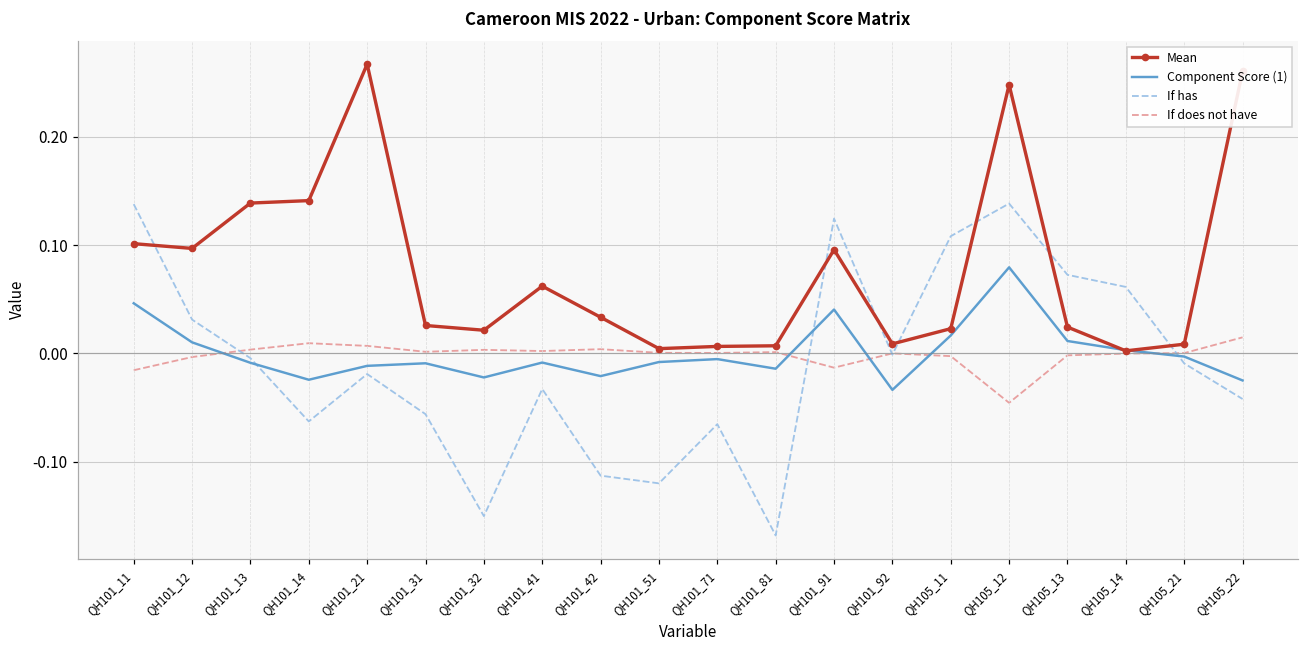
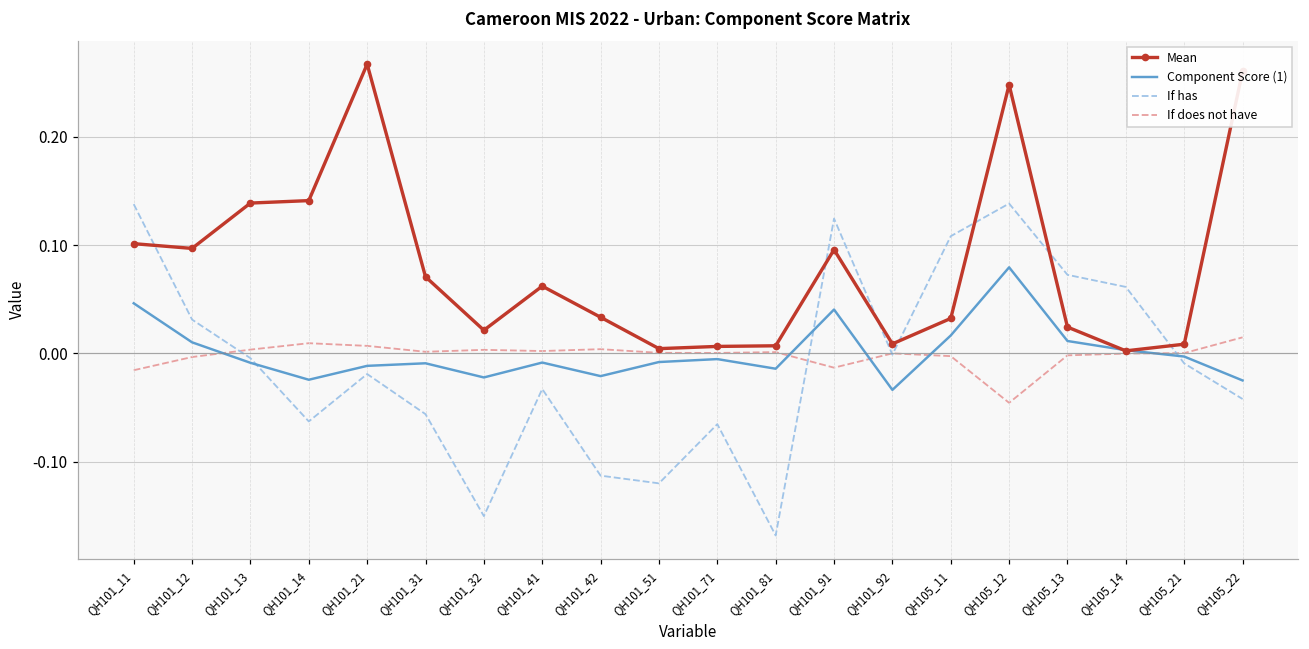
  {
    "Mean": {
      "QH101_11": 0.10,
      "QH101_12": 0.10,
      "QH101_13": 0.14,
      "QH101_14": 0.14,
      "QH101_21": 0.27,
-     "QH101_31": 0.03,
+     "QH101_31": 0.07,
      "QH101_32": 0.02,
      "QH101_41": 0.06,
      "QH101_42": 0.03,
      "QH101_51": 0.00,
      "QH101_71": 0.01,
      "QH101_81": 0.01,
      "QH101_91": 0.10,
      "QH101_92": 0.01,
-     "QH105_11": 0.02,
+     "QH105_11": 0.03,
      "QH105_12": 0.25,
      "QH105_13": 0.02,
      "QH105_21": 0.01
    },
    "Component Score (1)": {
      "QH101_11": 0.05,
      "QH101_12": 0.01,
      "QH101_13": -0.01,
      "QH101_14": -0.02,
      "QH101_21": -0.01,
      "QH101_31": -0.01,
      "QH101_32": -0.02,
      "QH101_41": -0.01,
      "QH101_42": -0.02,
      "QH101_51": -0.01,
      "QH101_71": -0.01,
      "QH101_81": -0.01,
      "QH101_91": 0.04,
      "QH101_92": -0.03,
      "QH105_11": 0.02,
      "QH105_12": 0.08,
      "QH105_13": 0.01,
      "QH105_21": 0.00,
      "QH105_22": -0.02
    },
    "If has": {
      "QH101_11": 0.14,
      "QH101_12": 0.03,
      "QH101_13": 0.00,
      "QH101_14": -0.06,
      "QH101_21": -0.02,
      "QH101_31": -0.06,
      "QH101_32": -0.15,
      "QH101_41": -0.03,
      "QH101_42": -0.11,
      "QH101_51": -0.12,
      "QH101_71": -0.07,
      "QH101_81": -0.17,
      "QH101_91": 0.12,
      "QH105_11": 0.11,
      "QH105_12": 0.14,
      "QH105_13": 0.07,
      "QH105_14": 0.06,
      "QH105_21": -0.01,
      "QH105_22": -0.04
    },
    "If does not have": {
      "QH101_11": -0.02,
      "QH101_12": 0.00,
      "QH101_13": 0.00,
      "QH101_14": 0.01,
      "QH101_21": 0.01,
      "QH101_31": 0.00,
      "QH101_32": 0.00,
      "QH101_41": 0.00,
      "QH101_42": 0.00,
      "QH101_51": 0.00,
      "QH101_71": 0.00,
      "QH101_81": 0.00,
      "QH101_91": -0.01,
      "QH105_11": 0.00,
      "QH105_12": -0.05,
      "QH105_13": 0.00,
      "QH105_21": 0.00,
      "QH105_22": 0.01
    }
  }
